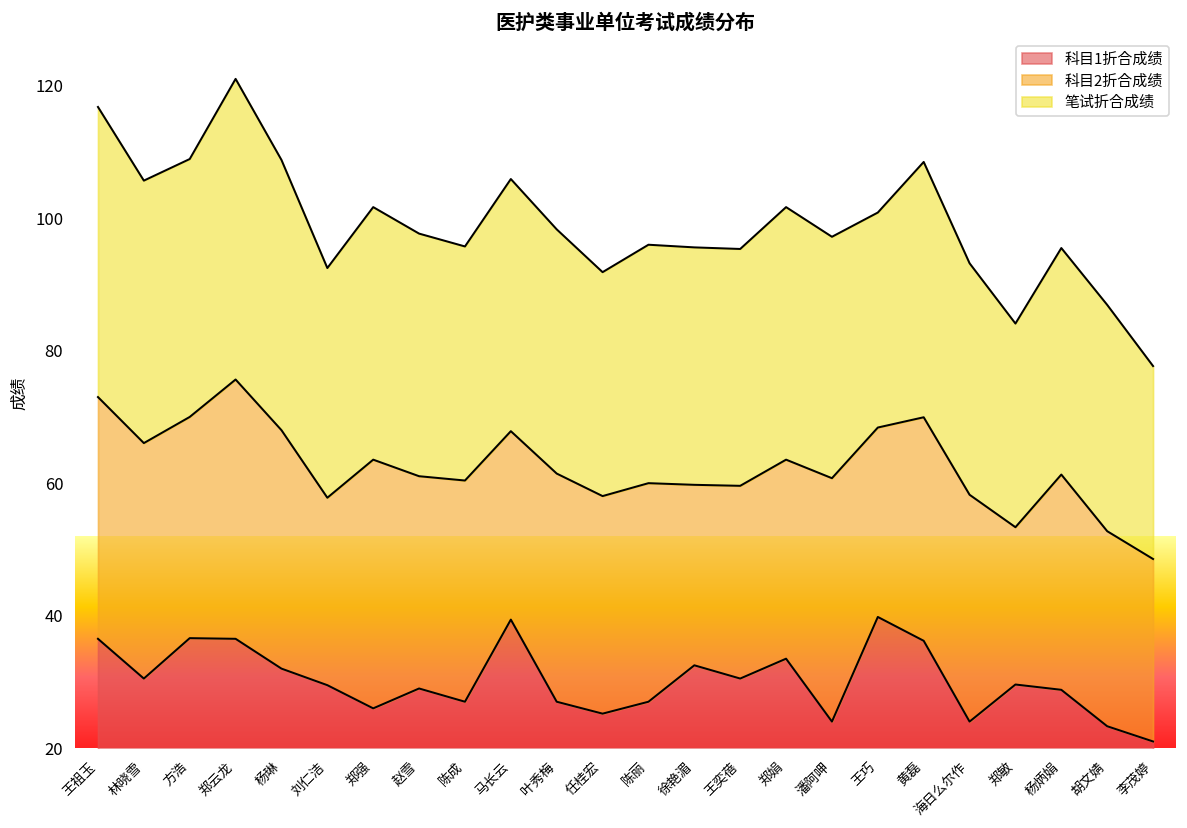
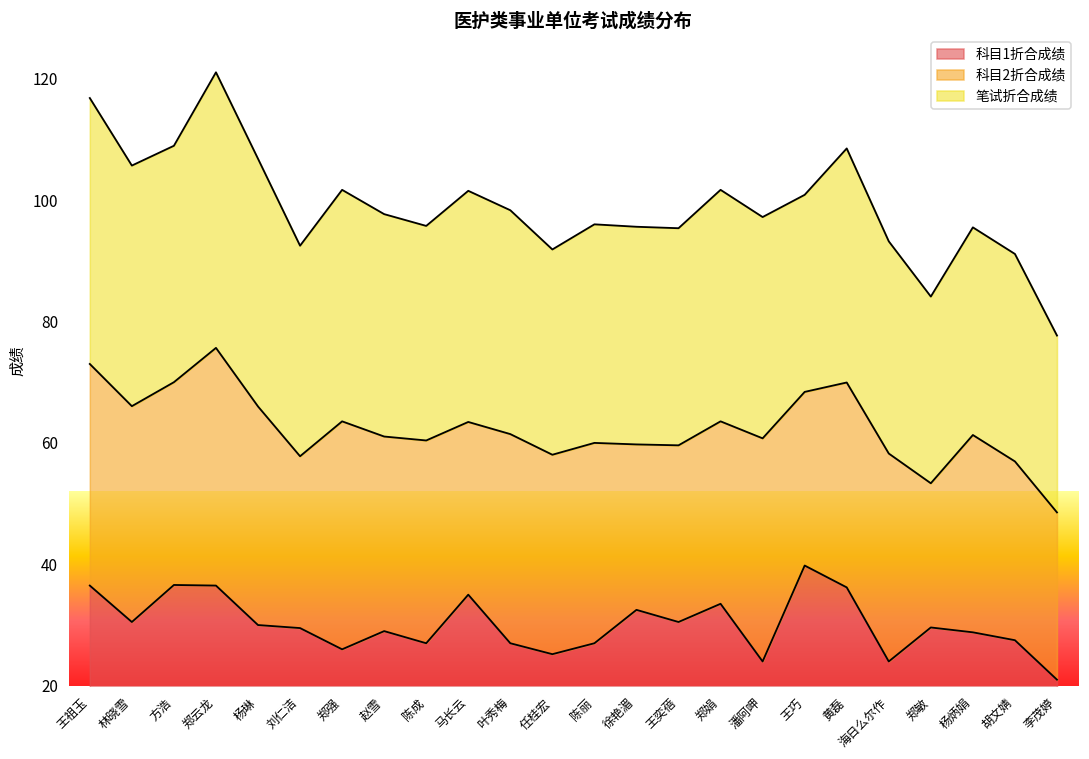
  {
    "科目1折合成绩": {
      "王祖玉": 37,
      "林晓雪": 31,
      "方浩": 37,
      "郑云龙": 37,
-     "杨琳": 32,
+     "杨琳": 30,
      "刘仁洁": 30,
      "郑强": 26,
      "赵雪": 29,
      "陈成": 27,
-     "马长云": 39,
+     "马长云": 35,
      "叶秀梅": 27,
      "任桂宏": 25,
      "陈丽": 27,
      "徐艳湄": 33,
      "王奕蓓": 31,
      "郑娟": 34,
      "潘阿呷": 24,
      "王巧": 40,
      "黄磊": 36,
      "海日么尔作": 24,
      "郑敏": 30,
      "杨炳娟": 29,
-     "胡文婧": 23,
+     "胡文婧": 28,
      "李茂婷": 21
    }
  }
